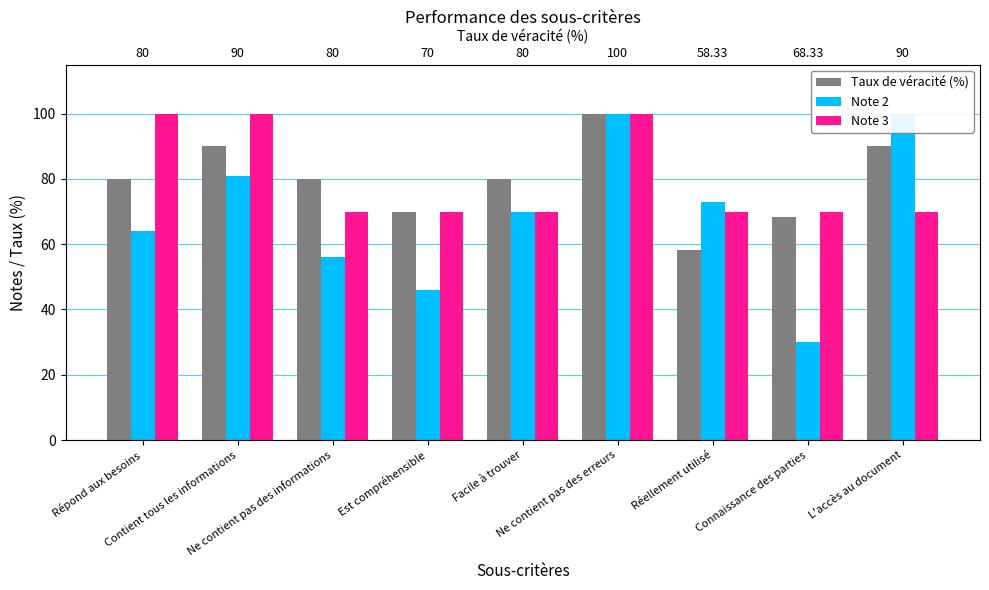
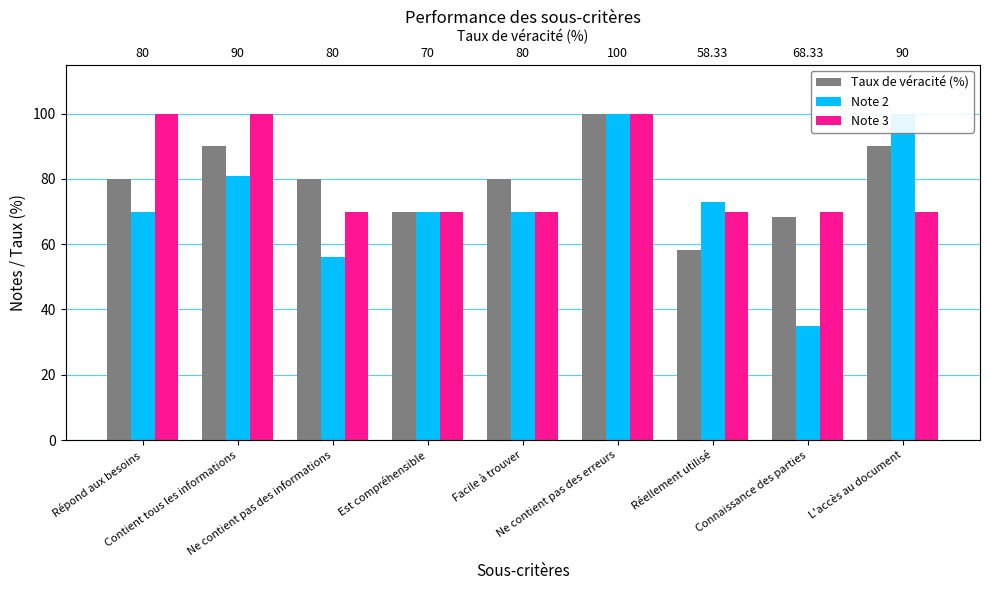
  {
    "Note 2": {
-     "Répond aux besoins": 64,
+     "Répond aux besoins": 70,
      "Contient tous les informations": 81,
      "Ne contient pas des informations": 56,
-     "Est compréhensible": 46,
+     "Est compréhensible": 70,
      "Facile à trouver": 70,
      "Ne contient pas des erreurs": 100,
      "Réellement utilisé": 73,
-     "Connaissance des parties": 30
+     "Connaissance des parties": 35
    }
  }
